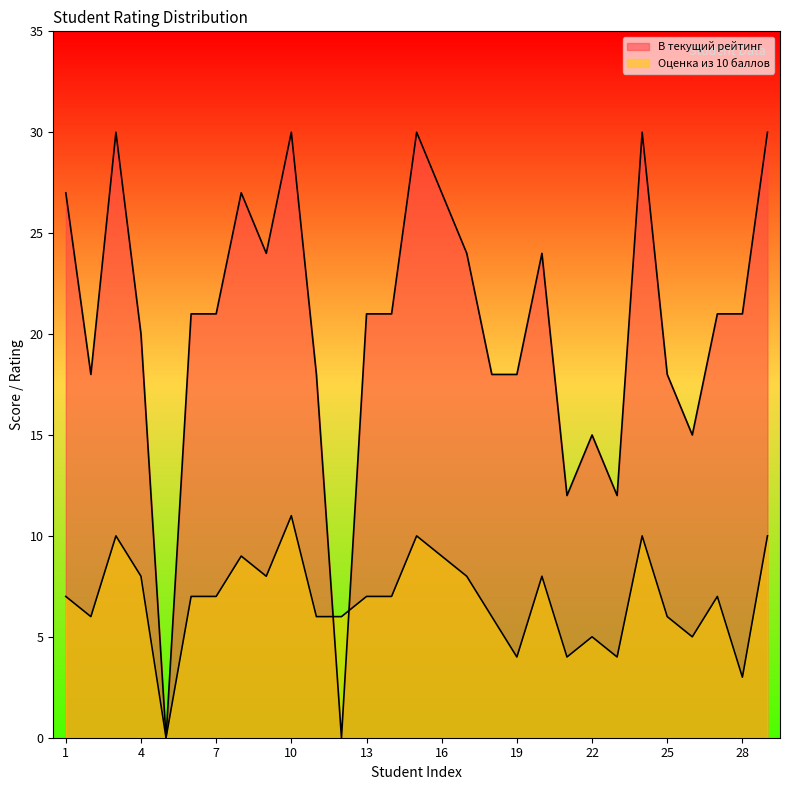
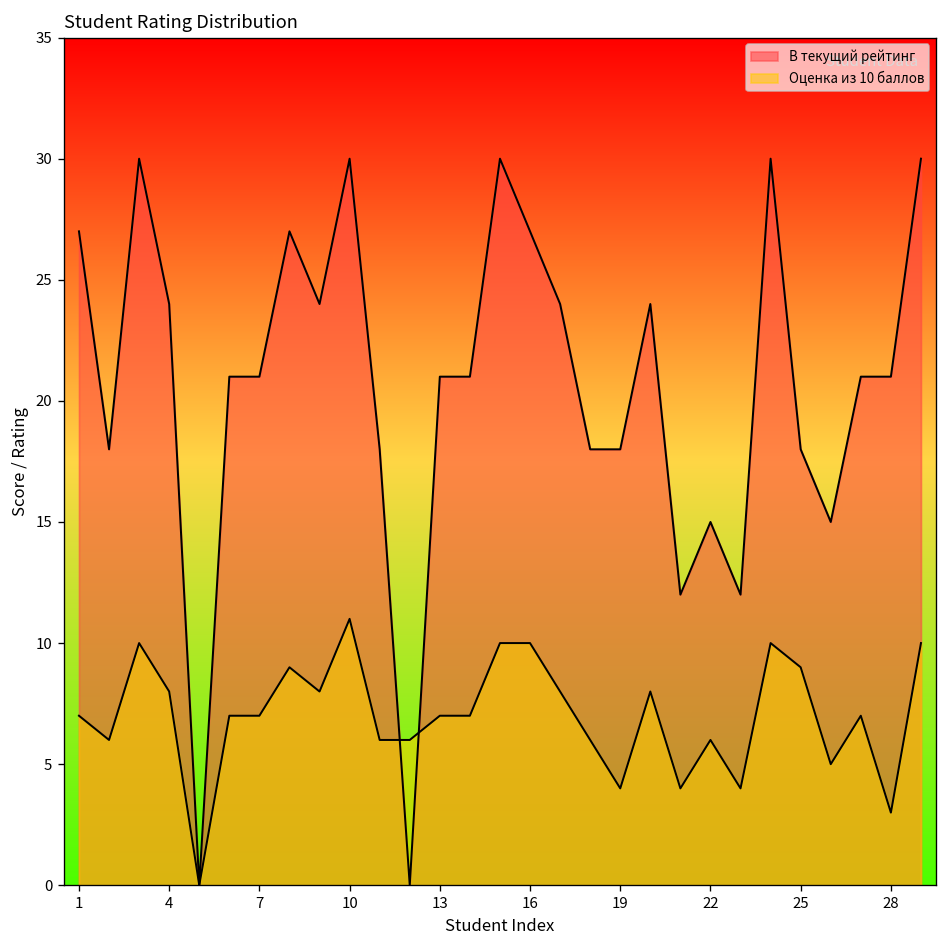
  {
    "В текущий рейтинг": {
      "1": 27,
-     "4": 20,
+     "4": 24,
      "7": 21,
      "10": 30,
      "13": 21,
      "16": 27,
      "19": 18,
      "22": 15,
      "25": 18,
      "28": 21
    },
    "Оценка из 10 баллов": {
      "1": 7,
      "4": 8,
      "7": 7,
      "10": 11,
      "13": 7,
-     "16": 9,
+     "16": 10,
      "19": 4,
-     "22": 5,
-     "25": 6,
+     "22": 6,
+     "25": 9,
      "28": 3
    }
  }
